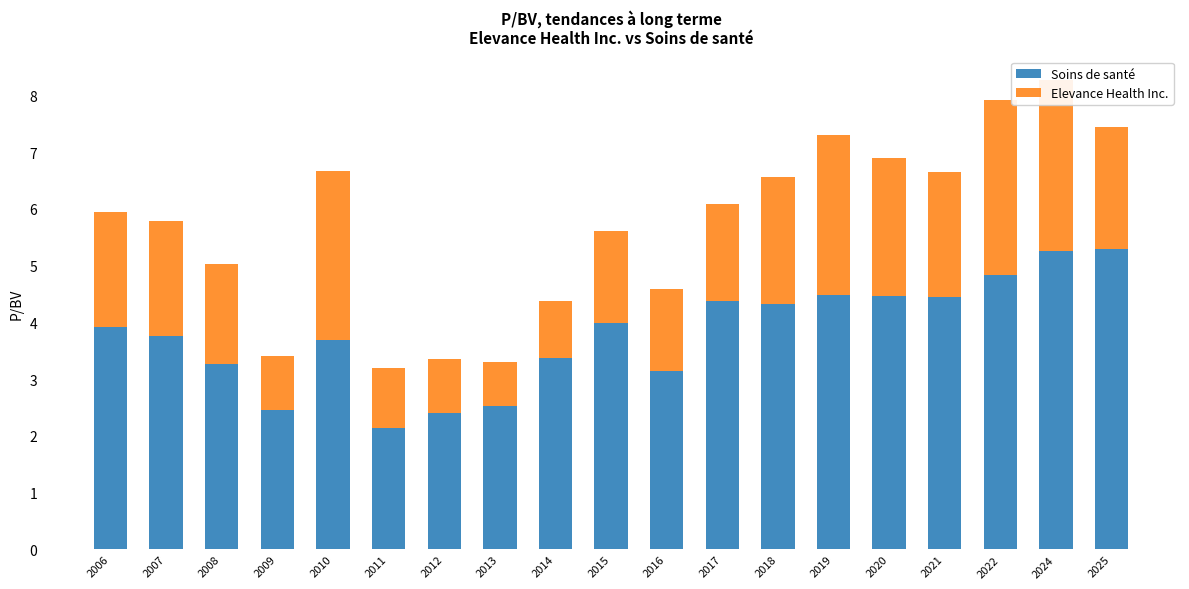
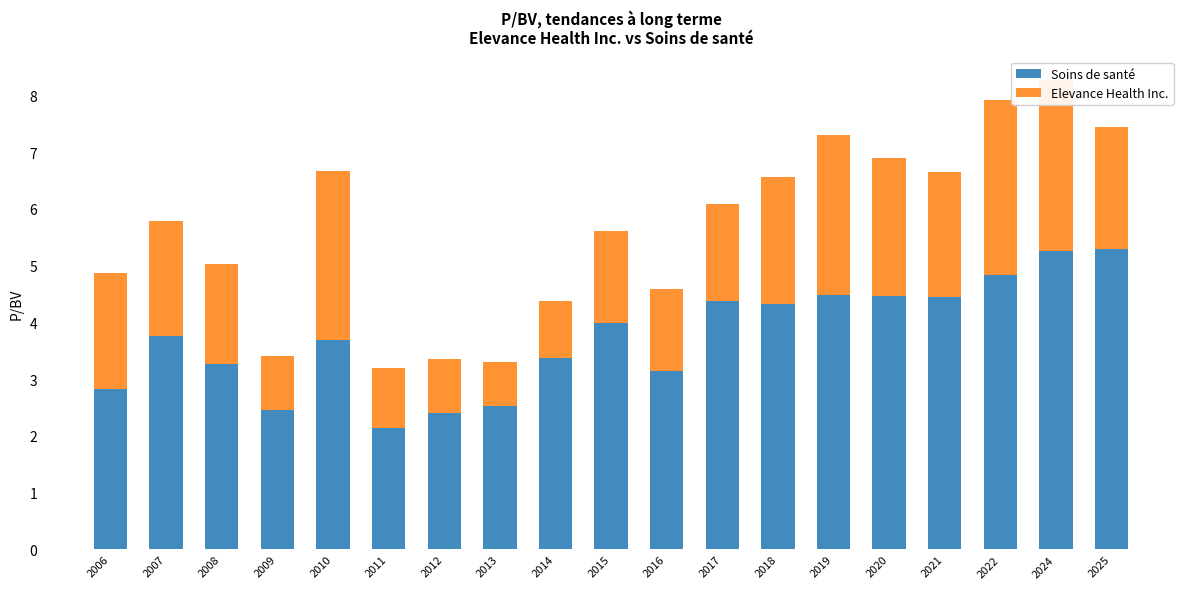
  {
    "Soins de santé": {
-     "2006": 3.9,
+     "2006": 2.8,
      "2007": 3.8,
      "2008": 3.3,
      "2009": 2.5,
      "2010": 3.7,
      "2011": 2.1,
      "2012": 2.4,
      "2013": 2.5,
      "2014": 3.4,
      "2015": 4.0,
      "2016": 3.2,
      "2017": 4.4,
      "2018": 4.3,
      "2019": 4.5,
      "2020": 4.5,
      "2021": 4.5,
      "2022": 4.8,
      "2024": 5.3,
      "2025": 5.3
    },
    "Elevance Health Inc.": {
      "2006": 2.0,
      "2007": 2.0,
      "2008": 1.8,
      "2009": 1.0,
      "2010": 3.0,
      "2011": 1.1,
      "2012": 1.0,
      "2013": 0.8,
      "2014": 1.0,
      "2015": 1.6,
      "2016": 1.4,
      "2017": 1.7,
      "2018": 2.2,
      "2019": 2.8,
      "2020": 2.4,
      "2021": 2.2,
      "2022": 3.1,
      "2025": 2.2
    }
  }
